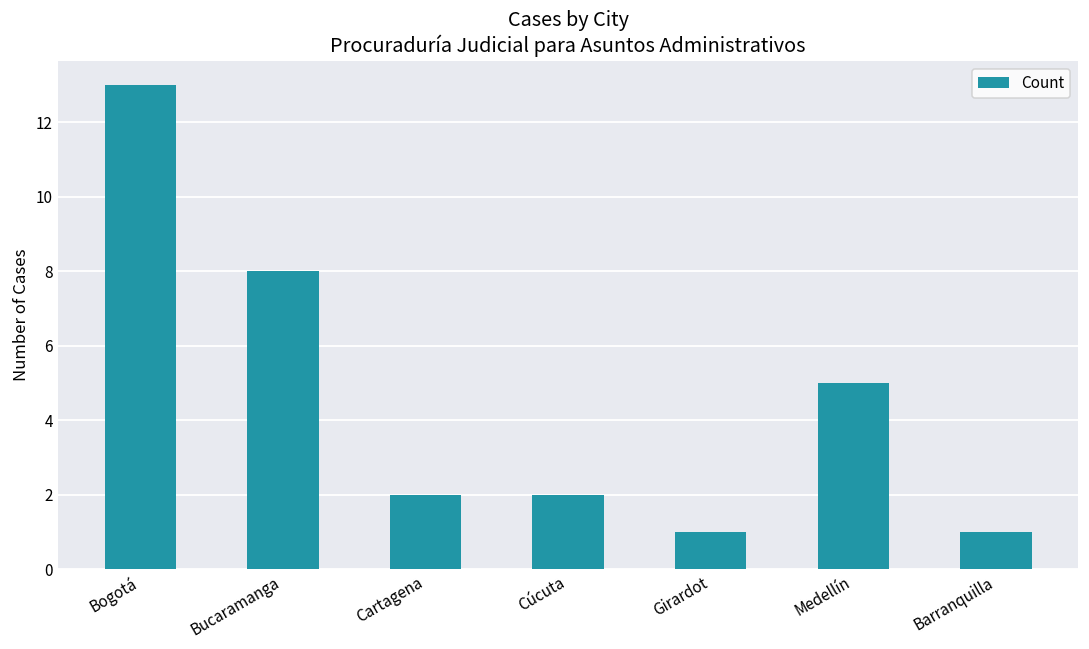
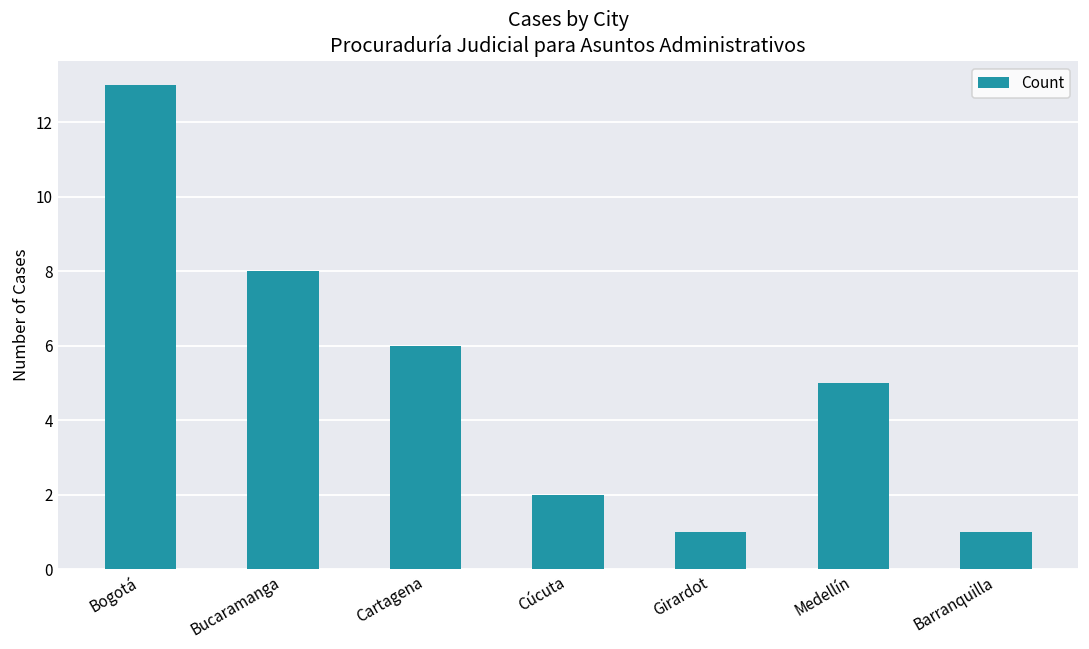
  {
    "Bogotá": 13,
    "Bucaramanga": 8,
-   "Cartagena": 2,
+   "Cartagena": 6,
    "Cúcuta": 2,
    "Girardot": 1,
    "Medellín": 5,
    "Barranquilla": 1
  }
